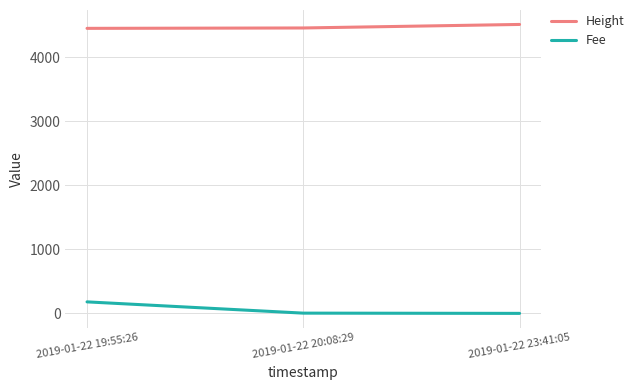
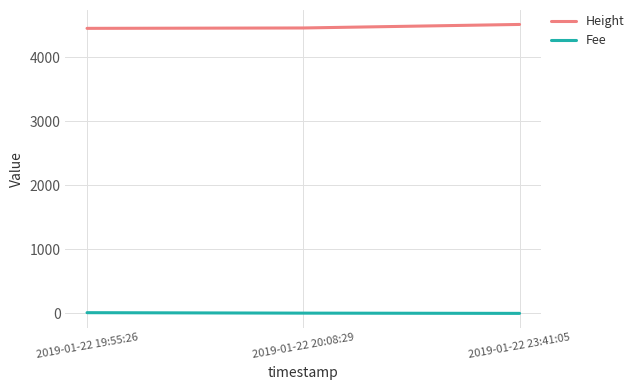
  {
    "Height": {
      "2019-01-22 19:55:26": 4400,
      "2019-01-22 20:08:29": 4500,
      "2019-01-22 23:41:05": 4500
    },
    "Fee": {
-     "2019-01-22 19:55:26": 200,
+     "2019-01-22 19:55:26": 0,
      "2019-01-22 20:08:29": 0,
      "2019-01-22 23:41:05": 0
    }
  }
